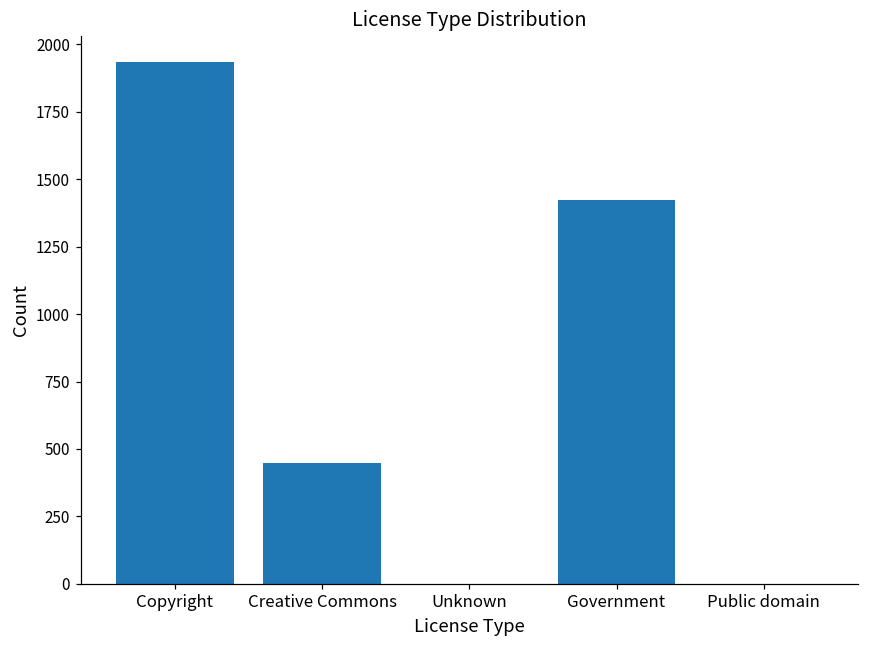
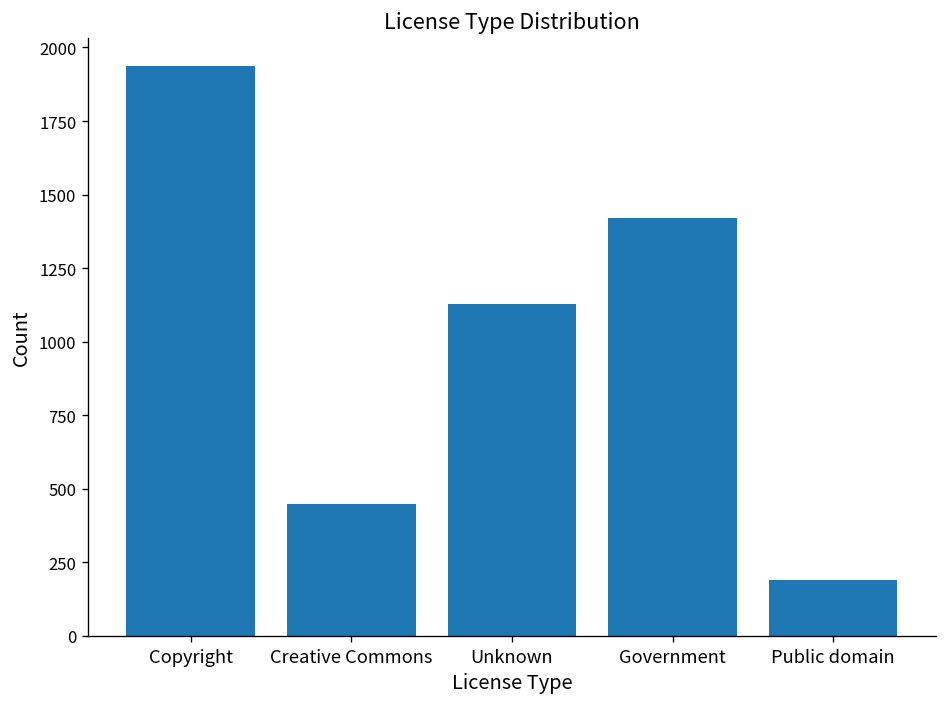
  {
    "Copyright": 1940,
    "Creative Commons": 450,
-   "Unknown": 0,
+   "Unknown": 1130,
    "Government": 1420,
-   "Public domain": 0
+   "Public domain": 190
  }
